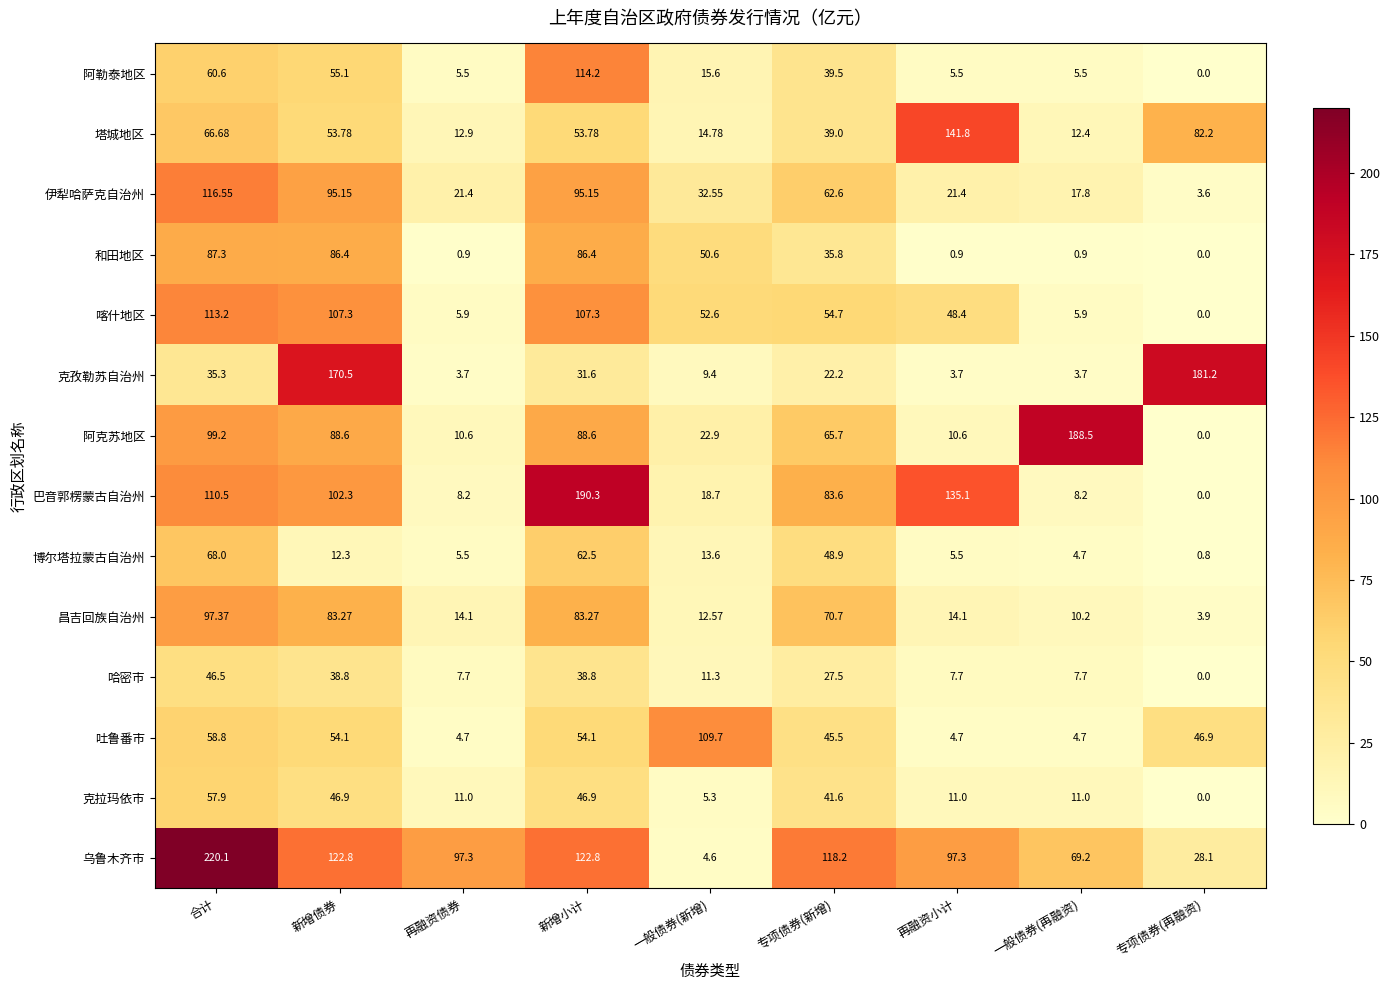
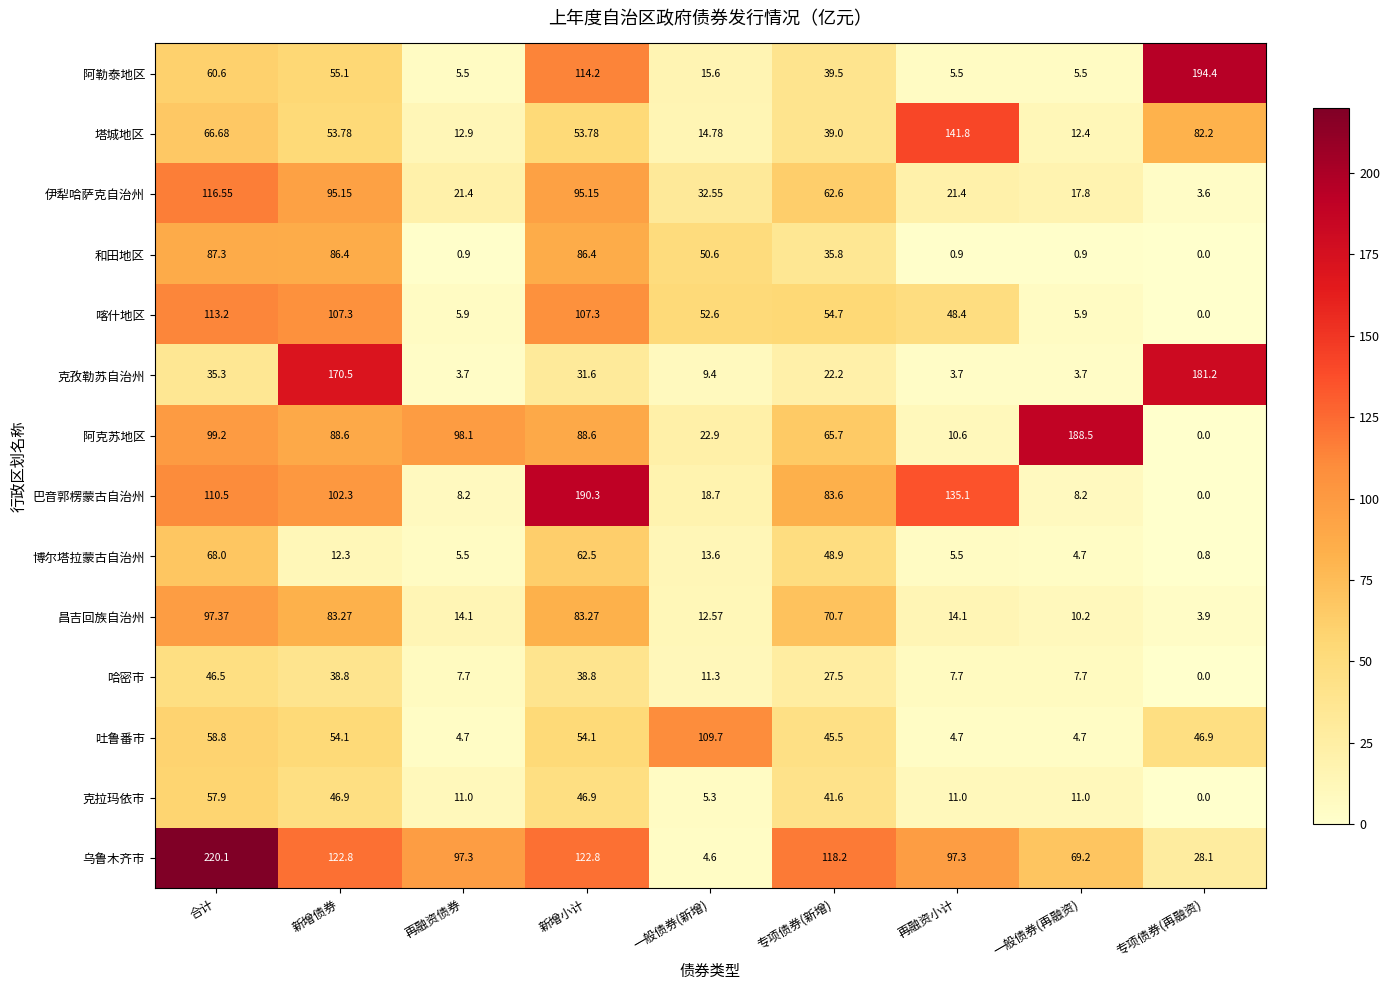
  {
    "阿勒泰地区": {
      "合计": 60.6,
      "新增债券": 55.1,
      "再融资债券": 5.5,
      "新增小计": 114.2,
      "一般债券(新增)": 15.6,
      "专项债券(新增)": 39.5,
      "再融资小计": 5.5,
      "一般债券(再融资)": 5.5,
-     "专项债券(再融资)": 0.0
+     "专项债券(再融资)": 194.4
    },
    "塔城地区": {
      "合计": 66.68,
      "新增债券": 53.78,
      "再融资债券": 12.9,
      "新增小计": 53.78,
      "一般债券(新增)": 14.78,
      "专项债券(新增)": 39.0,
      "再融资小计": 141.8,
      "一般债券(再融资)": 12.4,
      "专项债券(再融资)": 82.2
    },
    "伊犁哈萨克自治州": {
      "合计": 116.55,
      "新增债券": 95.15,
      "再融资债券": 21.4,
      "新增小计": 95.15,
      "一般债券(新增)": 32.55,
      "专项债券(新增)": 62.6,
      "再融资小计": 21.4,
      "一般债券(再融资)": 17.8,
      "专项债券(再融资)": 3.6
    },
    "和田地区": {
      "合计": 87.3,
      "新增债券": 86.4,
      "再融资债券": 0.9,
      "新增小计": 86.4,
      "一般债券(新增)": 50.6,
      "专项债券(新增)": 35.8,
      "再融资小计": 0.9,
      "一般债券(再融资)": 0.9,
      "专项债券(再融资)": 0.0
    },
    "喀什地区": {
      "合计": 113.2,
      "新增债券": 107.3,
      "再融资债券": 5.9,
      "新增小计": 107.3,
      "一般债券(新增)": 52.6,
      "专项债券(新增)": 54.7,
      "再融资小计": 48.4,
      "一般债券(再融资)": 5.9,
      "专项债券(再融资)": 0.0
    },
    "克孜勒苏自治州": {
      "合计": 35.3,
      "新增债券": 170.5,
      "再融资债券": 3.7,
      "新增小计": 31.6,
      "一般债券(新增)": 9.4,
      "专项债券(新增)": 22.2,
      "再融资小计": 3.7,
      "一般债券(再融资)": 3.7,
      "专项债券(再融资)": 181.2
    },
    "阿克苏地区": {
      "合计": 99.2,
      "新增债券": 88.6,
-     "再融资债券": 10.6,
+     "再融资债券": 98.1,
      "新增小计": 88.6,
      "一般债券(新增)": 22.9,
      "专项债券(新增)": 65.7,
      "再融资小计": 10.6,
      "一般债券(再融资)": 188.5,
      "专项债券(再融资)": 0.0
    },
    "巴音郭楞蒙古自治州": {
      "合计": 110.5,
      "新增债券": 102.3,
      "再融资债券": 8.2,
      "新增小计": 190.3,
      "一般债券(新增)": 18.7,
      "专项债券(新增)": 83.6,
      "再融资小计": 135.1,
      "一般债券(再融资)": 8.2,
      "专项债券(再融资)": 0.0
    },
    "博尔塔拉蒙古自治州": {
      "合计": 68.0,
      "新增债券": 12.3,
      "再融资债券": 5.5,
      "新增小计": 62.5,
      "一般债券(新增)": 13.6,
      "专项债券(新增)": 48.9,
      "再融资小计": 5.5,
      "一般债券(再融资)": 4.7,
      "专项债券(再融资)": 0.8
    },
    "昌吉回族自治州": {
      "合计": 97.37,
      "新增债券": 83.27,
      "再融资债券": 14.1,
      "新增小计": 83.27,
      "一般债券(新增)": 12.57,
      "专项债券(新增)": 70.7,
      "再融资小计": 14.1,
      "一般债券(再融资)": 10.2,
      "专项债券(再融资)": 3.9
    },
    "哈密市": {
      "合计": 46.5,
      "新增债券": 38.8,
      "再融资债券": 7.7,
      "新增小计": 38.8,
      "一般债券(新增)": 11.3,
      "专项债券(新增)": 27.5,
      "再融资小计": 7.7,
      "一般债券(再融资)": 7.7,
      "专项债券(再融资)": 0.0
    },
    "吐鲁番市": {
      "合计": 58.8,
      "新增债券": 54.1,
      "再融资债券": 4.7,
      "新增小计": 54.1,
      "一般债券(新增)": 109.7,
      "专项债券(新增)": 45.5,
      "再融资小计": 4.7,
      "一般债券(再融资)": 4.7,
      "专项债券(再融资)": 46.9
    },
    "克拉玛依市": {
      "合计": 57.9,
      "新增债券": 46.9,
      "再融资债券": 11.0,
      "新增小计": 46.9,
      "一般债券(新增)": 5.3,
      "专项债券(新增)": 41.6,
      "再融资小计": 11.0,
      "一般债券(再融资)": 11.0,
      "专项债券(再融资)": 0.0
    },
    "乌鲁木齐市": {
      "合计": 220.1,
      "新增债券": 122.8,
      "再融资债券": 97.3,
      "新增小计": 122.8,
      "一般债券(新增)": 4.6,
      "专项债券(新增)": 118.2,
      "再融资小计": 97.3,
      "一般债券(再融资)": 69.2,
      "专项债券(再融资)": 28.1
    }
  }
